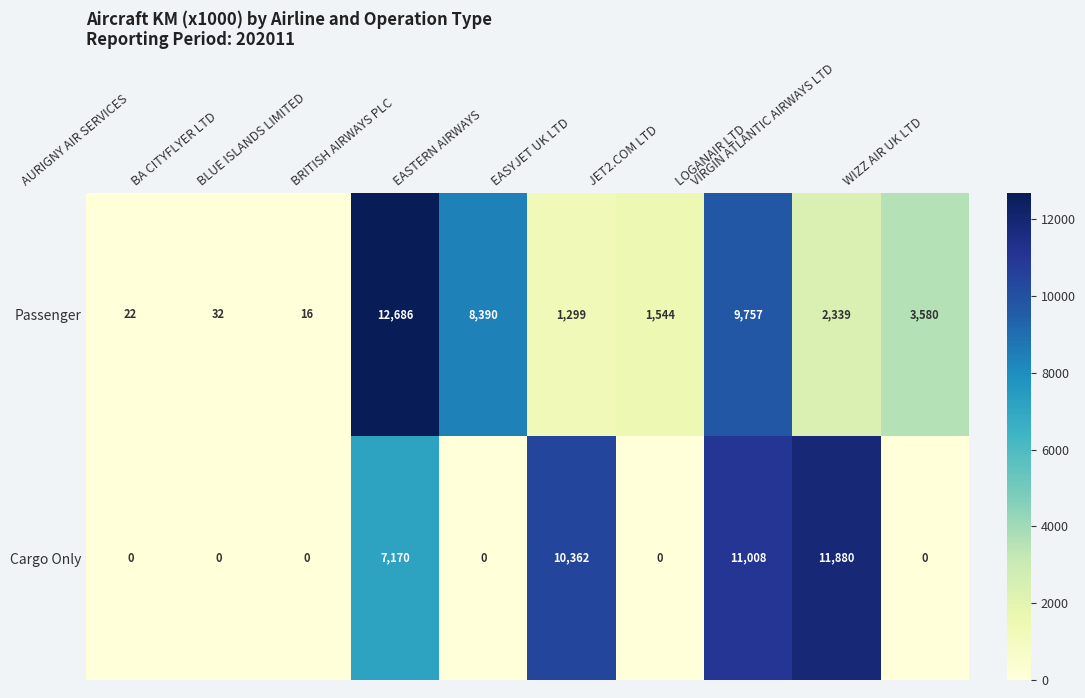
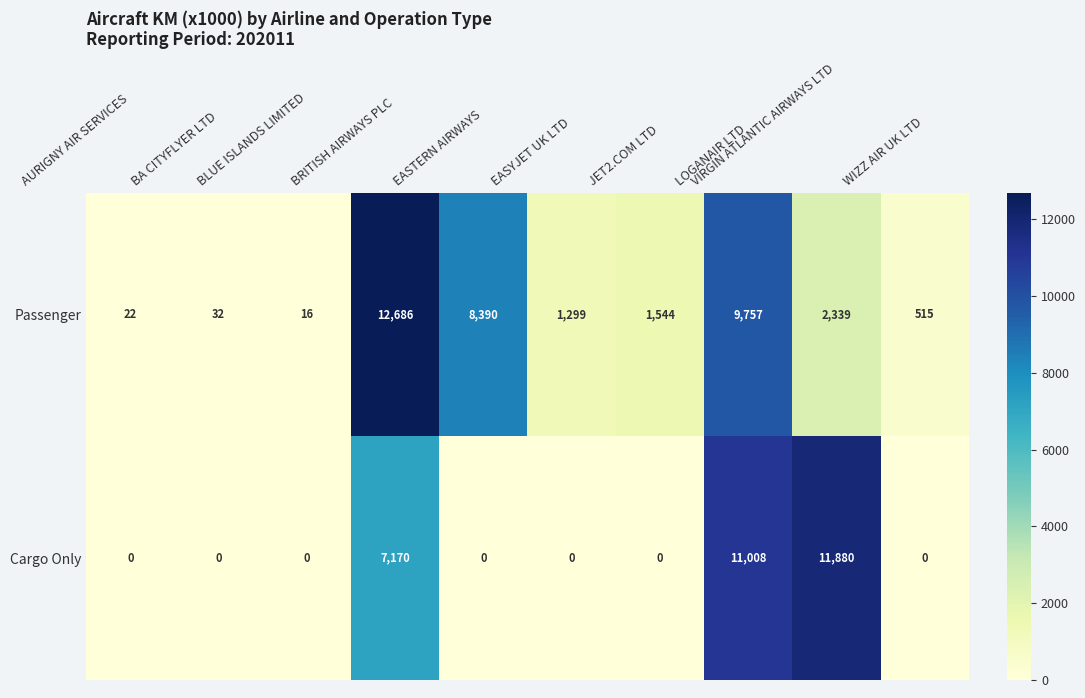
  {
    "Passenger": {
      "AURIGNY AIR SERVICES": "22",
      "BA CITYFLYER LTD": "32",
      "BLUE ISLANDS LIMITED": "16",
      "BRITISH AIRWAYS PLC": "12,686",
      "EASTERN AIRWAYS": "8,390",
      "EASYJET UK LTD": "1,299",
      "JET2.COM LTD": "1,544",
      "LOGANAIR LTD": "9,757",
      "VIRGIN ATLANTIC AIRWAYS LTD": "2,339",
-     "WIZZ AIR UK LTD": "3,580"
+     "WIZZ AIR UK LTD": "515"
    },
    "Cargo Only": {
      "AURIGNY AIR SERVICES": "0",
      "BA CITYFLYER LTD": "0",
      "BLUE ISLANDS LIMITED": "0",
      "BRITISH AIRWAYS PLC": "7,170",
      "EASTERN AIRWAYS": "0",
-     "EASYJET UK LTD": "10,362",
+     "EASYJET UK LTD": "0",
      "JET2.COM LTD": "0",
      "LOGANAIR LTD": "11,008",
      "VIRGIN ATLANTIC AIRWAYS LTD": "11,880",
      "WIZZ AIR UK LTD": "0"
    }
  }
